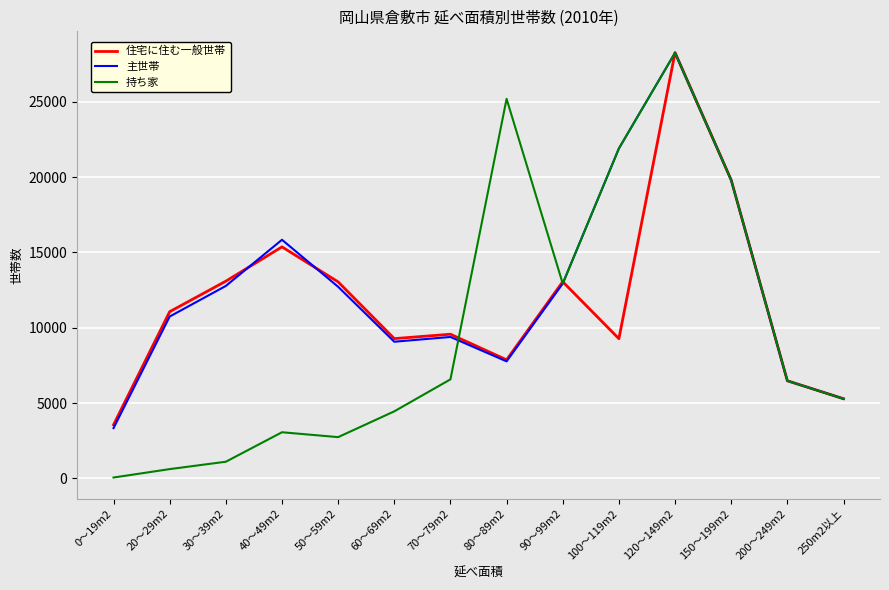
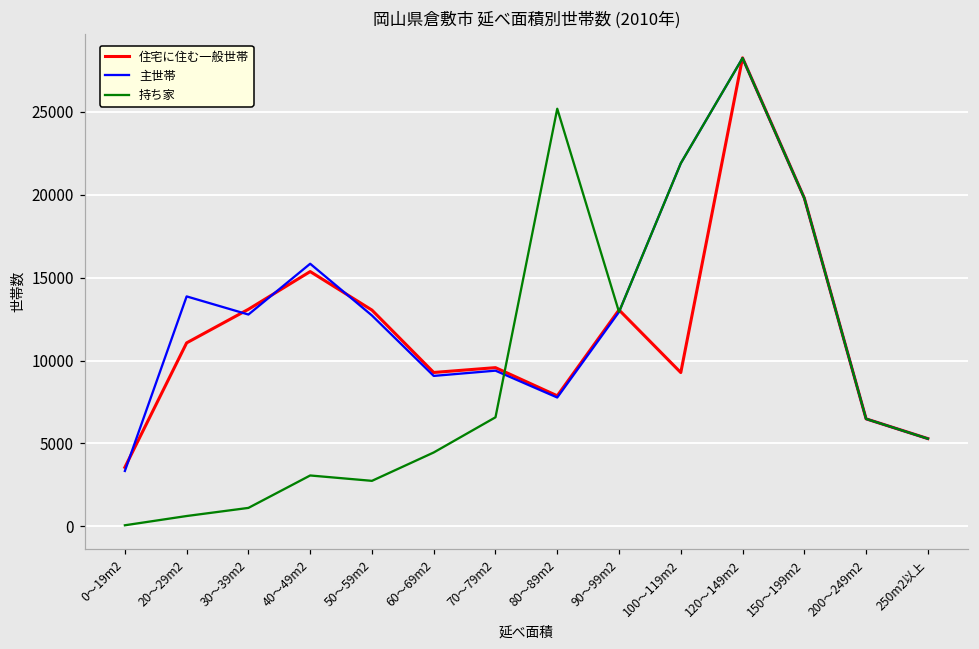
  {
    "住宅に住む一般世帯": {
      "0～19m2": 3600,
      "20～29m2": 11100,
      "30～39m2": 13100,
      "40～49m2": 15400,
      "50～59m2": 13000,
      "60～69m2": 9300,
      "70～79m2": 9600,
      "100～119m2": 9300
    },
    "主世帯": {
      "0～19m2": 3300,
-     "20～29m2": 10700,
+     "20～29m2": 13900,
      "30～39m2": 12800,
      "40～49m2": 15800,
      "50～59m2": 12700,
      "60～69m2": 9100,
      "70～79m2": 9400
    },
    "持ち家": {
      "0～19m2": 100,
      "20～29m2": 600,
      "30～39m2": 1100,
      "40～49m2": 3100,
      "50～59m2": 2700,
      "60～69m2": 4500,
      "70～79m2": 6600,
      "80～89m2": 25200
    }
  }
